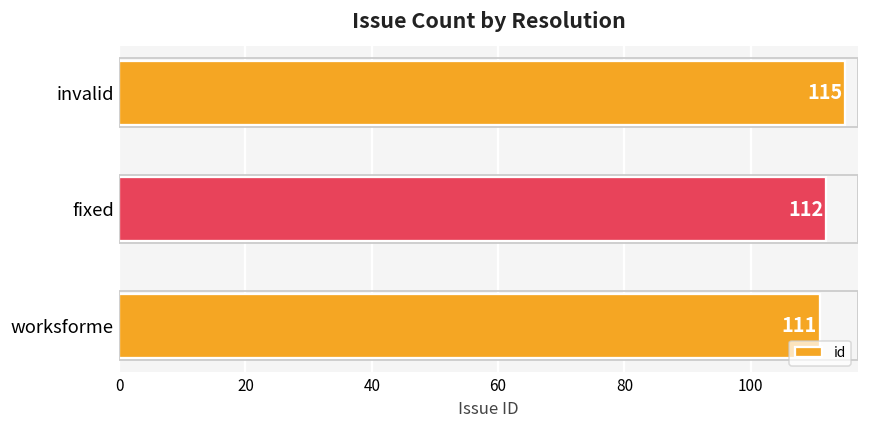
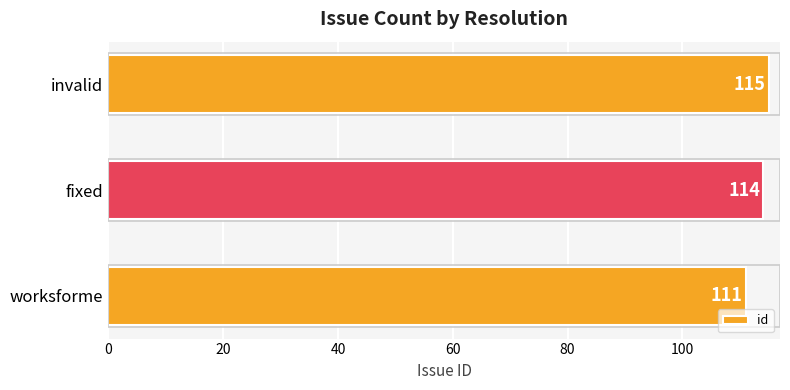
  {
    "invalid": 115,
-   "fixed": 112,
+   "fixed": 114,
    "worksforme": 111
  }
